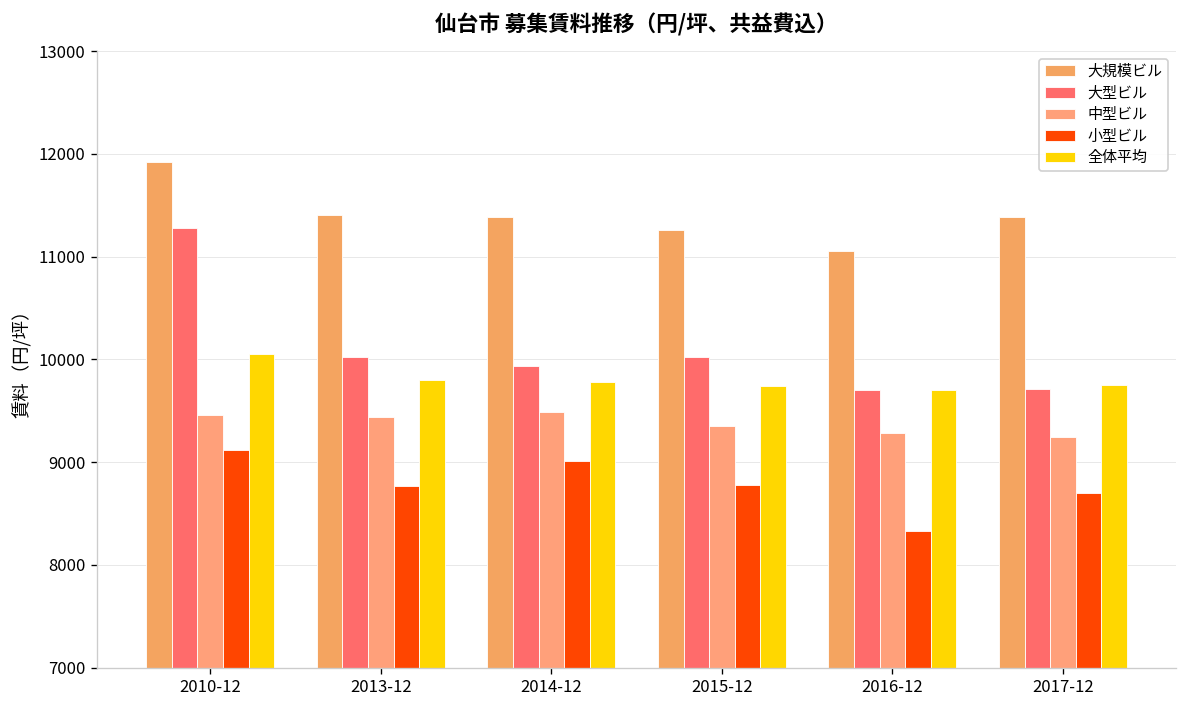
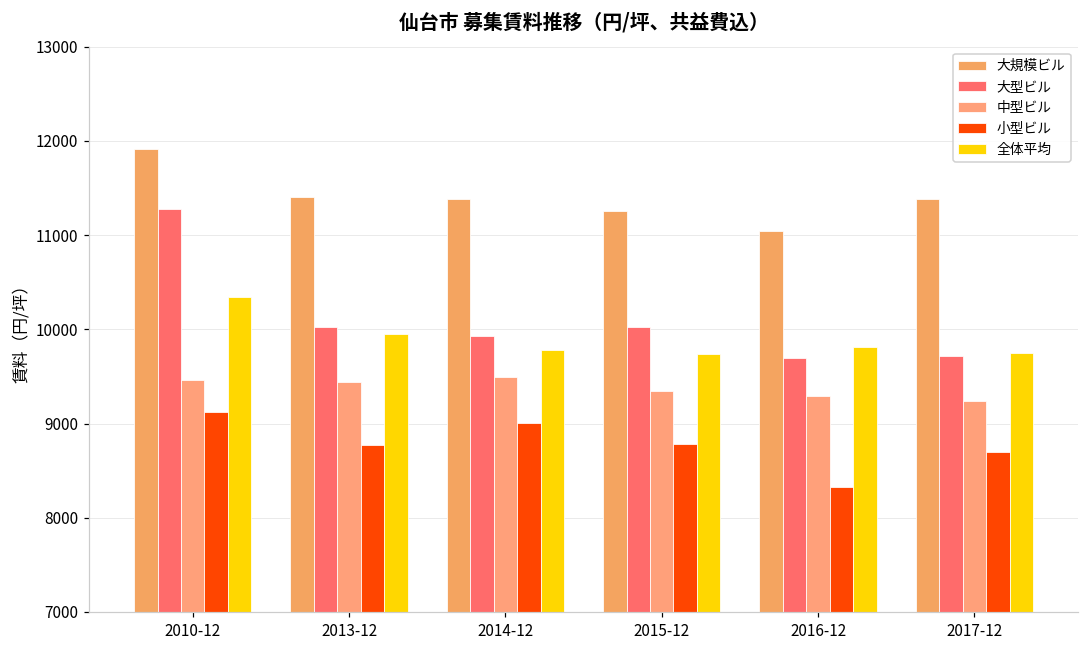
  {
    "小型ビル": {
      "2010-12": 9100,
      "2013-12": 8800,
      "2014-12": 9000,
      "2015-12": 8800,
      "2016-12": 8300,
      "2017-12": 8700
    },
    "全体平均": {
-     "2010-12": 10100,
-     "2013-12": 9800,
+     "2010-12": 10300,
+     "2013-12": 10000,
      "2014-12": 9800,
      "2015-12": 9700,
-     "2016-12": 9700,
+     "2016-12": 9800,
      "2017-12": 9800
    }
  }
